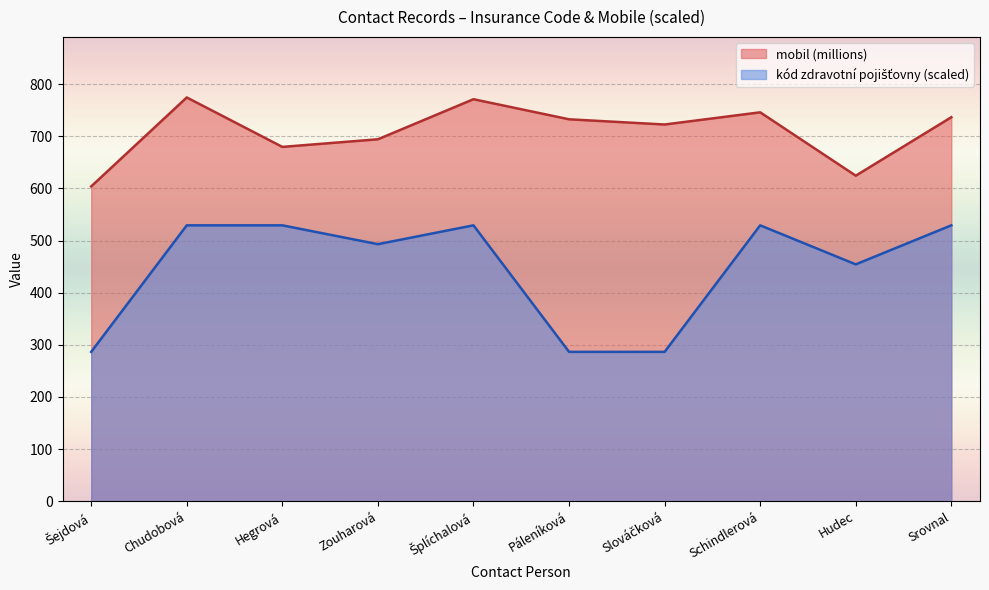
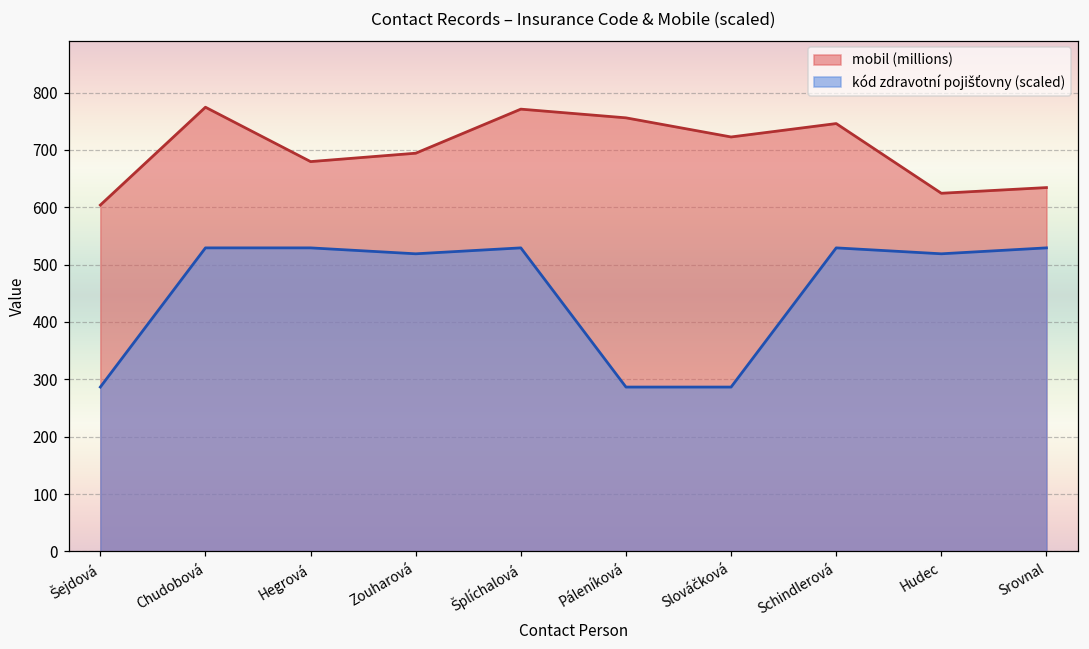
  {
    "mobil (millions)": {
      "Šejdová": 600,
      "Chudobová": 770,
      "Hegrová": 680,
      "Zouharová": 690,
      "Šplíchalová": 770,
-     "Páleníková": 730,
+     "Páleníková": 760,
      "Slováčková": 720,
      "Schindlerová": 750,
      "Hudec": 620,
-     "Srovnal": 740
+     "Srovnal": 630
    },
    "kód zdravotní pojišťovny (scaled)": {
      "Šejdová": 290,
      "Chudobová": 530,
      "Hegrová": 530,
-     "Zouharová": 490,
+     "Zouharová": 520,
      "Šplíchalová": 530,
      "Páleníková": 290,
      "Slováčková": 290,
      "Schindlerová": 530,
-     "Hudec": 450,
+     "Hudec": 520,
      "Srovnal": 530
    }
  }
